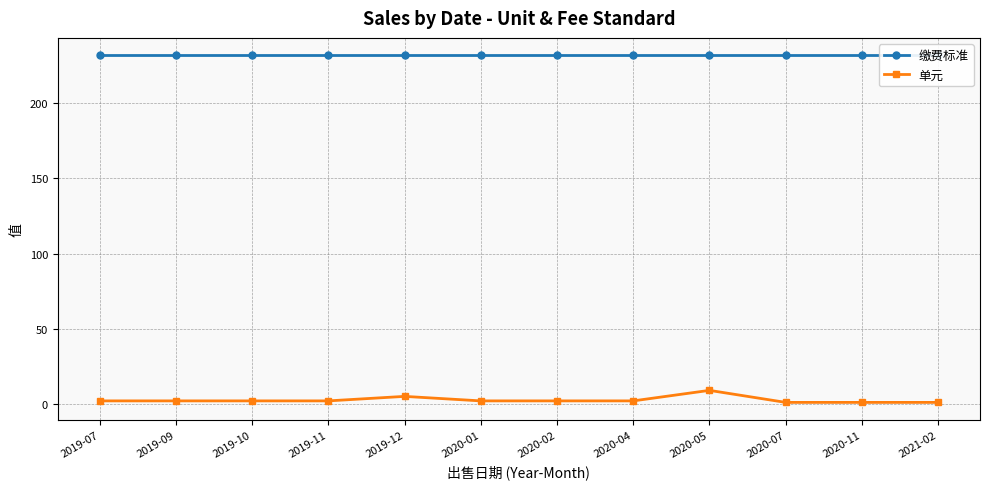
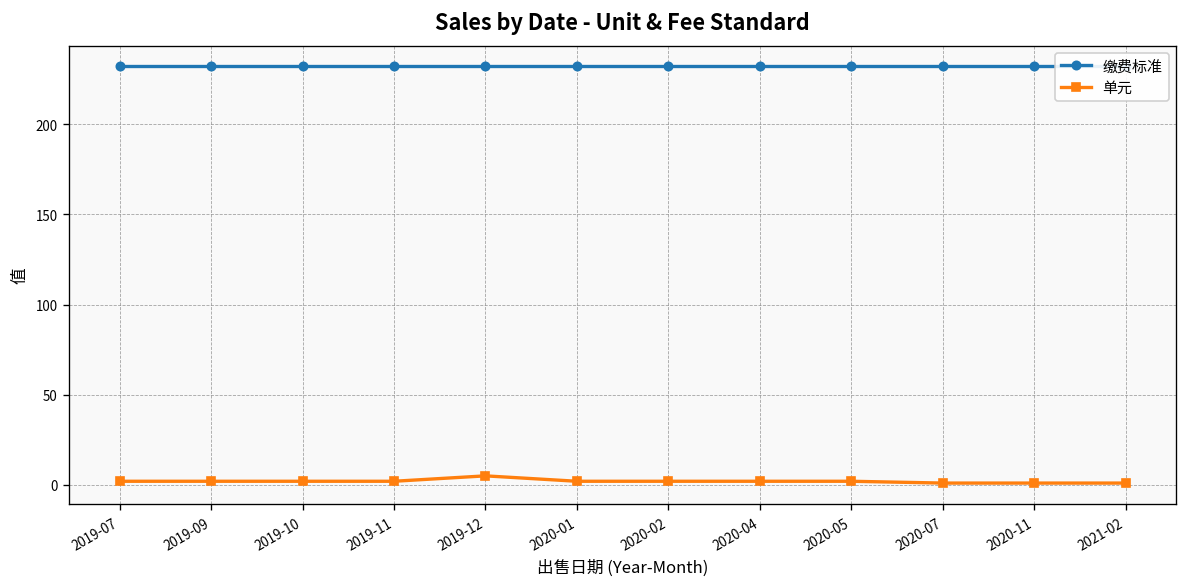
  {
    "缴费标准": {
      "2019-07": 232,
      "2019-09": 232,
      "2019-10": 232,
      "2019-11": 232,
      "2019-12": 232,
      "2020-01": 232,
      "2020-02": 232,
      "2020-04": 232,
      "2020-05": 232,
      "2020-07": 232,
      "2020-11": 232
    },
    "单元": {
      "2019-07": 2,
      "2019-09": 2,
      "2019-10": 2,
      "2019-11": 2,
      "2019-12": 5,
      "2020-01": 2,
      "2020-02": 2,
      "2020-04": 2,
-     "2020-05": 9,
+     "2020-05": 2,
      "2020-07": 1,
      "2020-11": 1,
      "2021-02": 1
    }
  }
